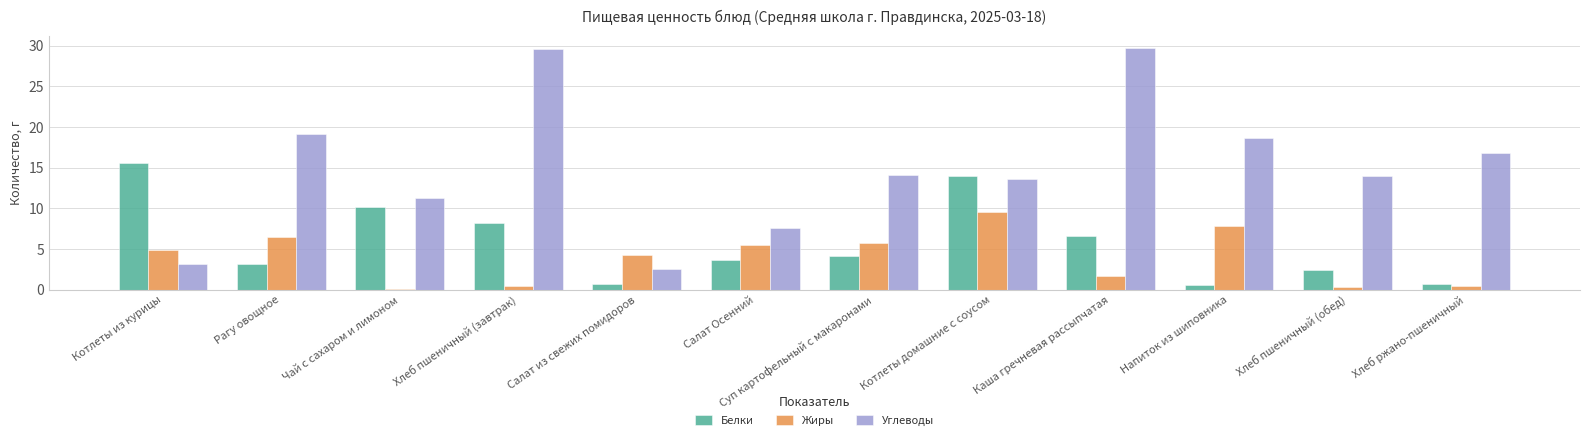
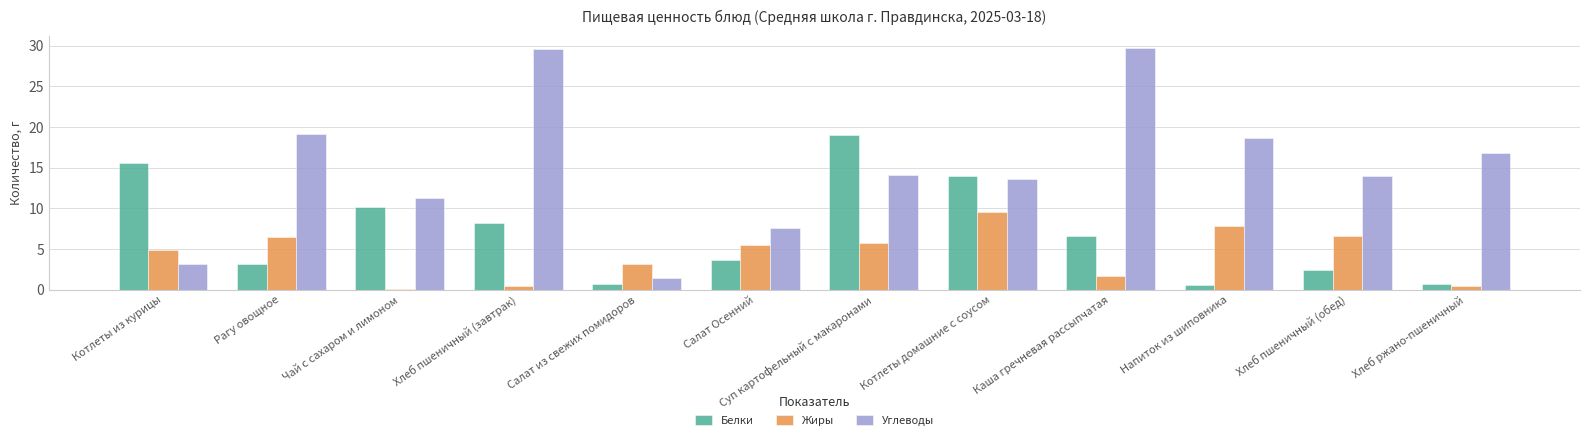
  {
    "Белки": {
      "Котлеты из курицы": 16,
      "Рагу овощное": 3,
      "Чай с сахаром и лимоном": 10,
      "Хлеб пшеничный (завтрак)": 8,
      "Салат из свежих помидоров": 1,
      "Салат Осенний": 4,
-     "Суп картофельный с макаронами": 4,
+     "Суп картофельный с макаронами": 19,
      "Котлеты домашние с соусом": 14,
      "Каша гречневая рассыпчатая": 7,
      "Напиток из шиповника": 1,
      "Хлеб пшеничный (обед)": 2,
      "Хлеб ржано-пшеничный": 1
    },
    "Жиры": {
      "Котлеты из курицы": 5,
      "Рагу овощное": 6,
      "Хлеб пшеничный (завтрак)": 0,
-     "Салат из свежих помидоров": 4,
+     "Салат из свежих помидоров": 3,
      "Салат Осенний": 5,
      "Суп картофельный с макаронами": 6,
      "Котлеты домашние с соусом": 10,
      "Каша гречневая рассыпчатая": 2,
      "Напиток из шиповника": 8,
-     "Хлеб пшеничный (обед)": 0,
+     "Хлеб пшеничный (обед)": 7,
      "Хлеб ржано-пшеничный": 0
    },
    "Углеводы": {
      "Котлеты из курицы": 3,
      "Рагу овощное": 19,
      "Чай с сахаром и лимоном": 11,
      "Хлеб пшеничный (завтрак)": 30,
-     "Салат из свежих помидоров": 3,
+     "Салат из свежих помидоров": 1,
      "Салат Осенний": 8,
      "Суп картофельный с макаронами": 14,
      "Котлеты домашние с соусом": 14,
      "Каша гречневая рассыпчатая": 30,
      "Напиток из шиповника": 19,
      "Хлеб пшеничный (обед)": 14,
      "Хлеб ржано-пшеничный": 17
    }
  }
